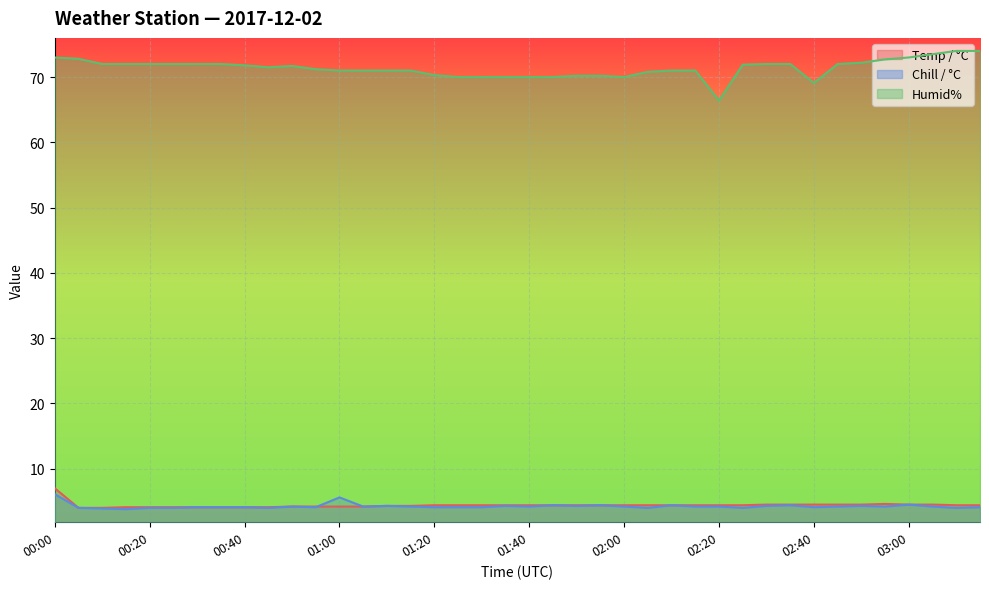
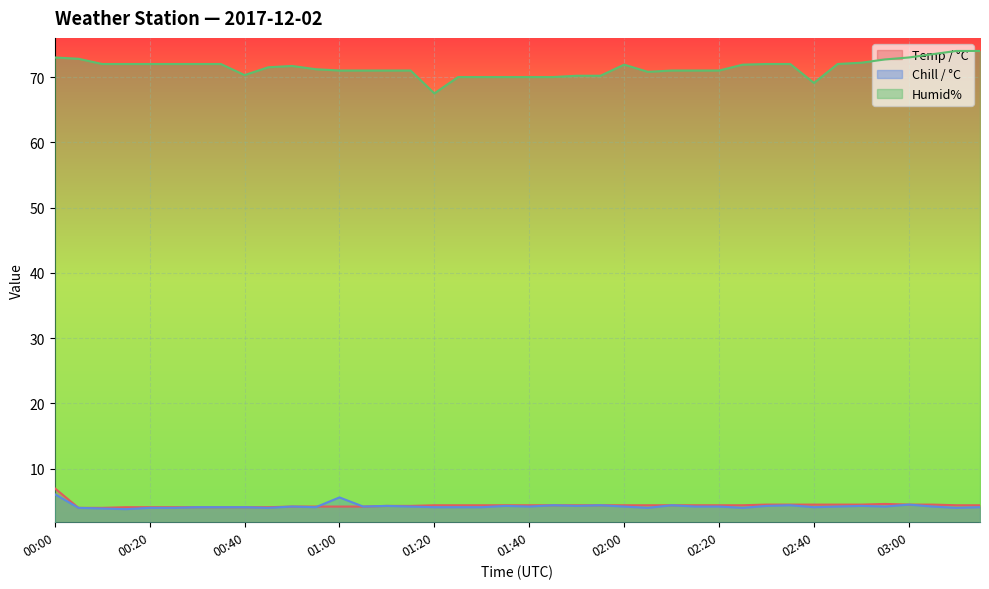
  {
    "Temp / °C": {
      "00:00": 7,
      "01:00": 4,
      "02:40": 5
    },
    "Chill / °C": {
      "00:00": 6,
      "01:00": 6,
      "02:40": 4
    },
    "Humid%": {
      "00:00": 73,
      "00:20": 72,
-     "00:40": 72,
+     "00:40": 70,
      "01:00": 71,
-     "01:20": 70,
+     "01:20": 68,
      "01:40": 70,
-     "02:00": 70,
-     "02:20": 66,
+     "02:00": 72,
+     "02:20": 71,
      "02:40": 69
    }
  }
